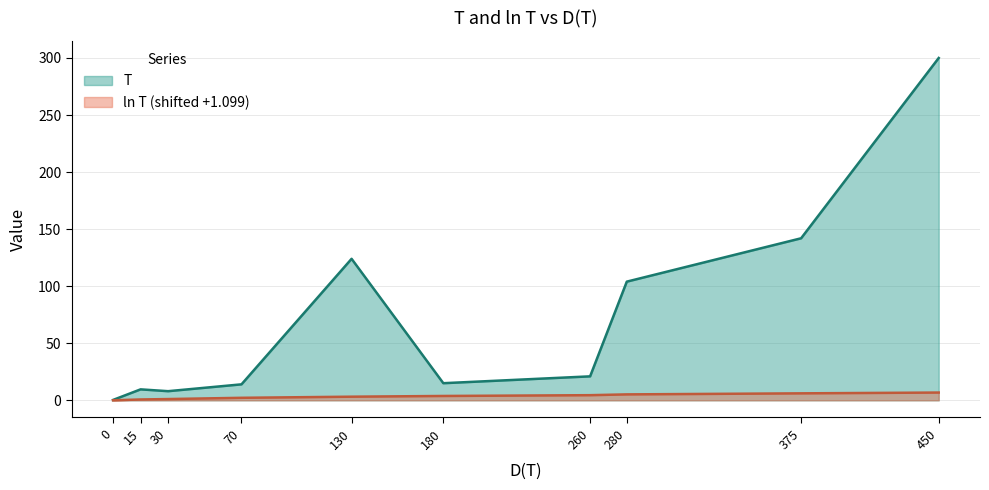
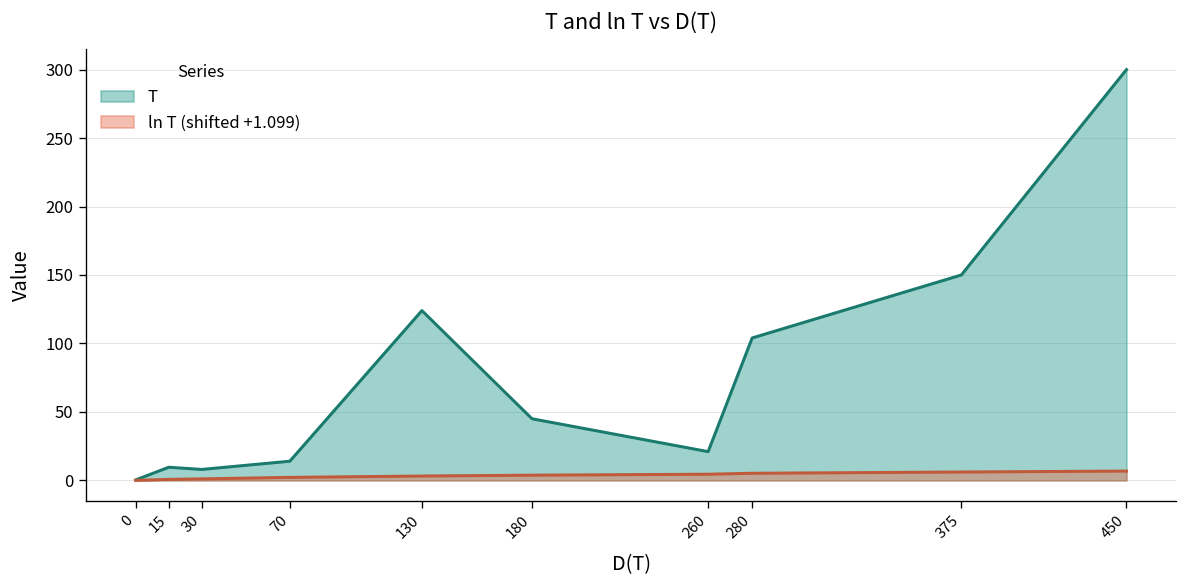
  {
    "T": {
      "15": 10,
      "30": 8,
      "70": 14,
      "130": 124,
-     "180": 15,
+     "180": 45,
      "260": 21,
      "280": 104,
-     "375": 142,
+     "375": 150,
      "450": 300
    },
    "ln T (shifted +1.099)": {
      "15": 1,
      "30": 1,
      "70": 2,
      "130": 3,
      "180": 4,
      "260": 5,
      "280": 5,
      "375": 6,
      "450": 7
    }
  }
